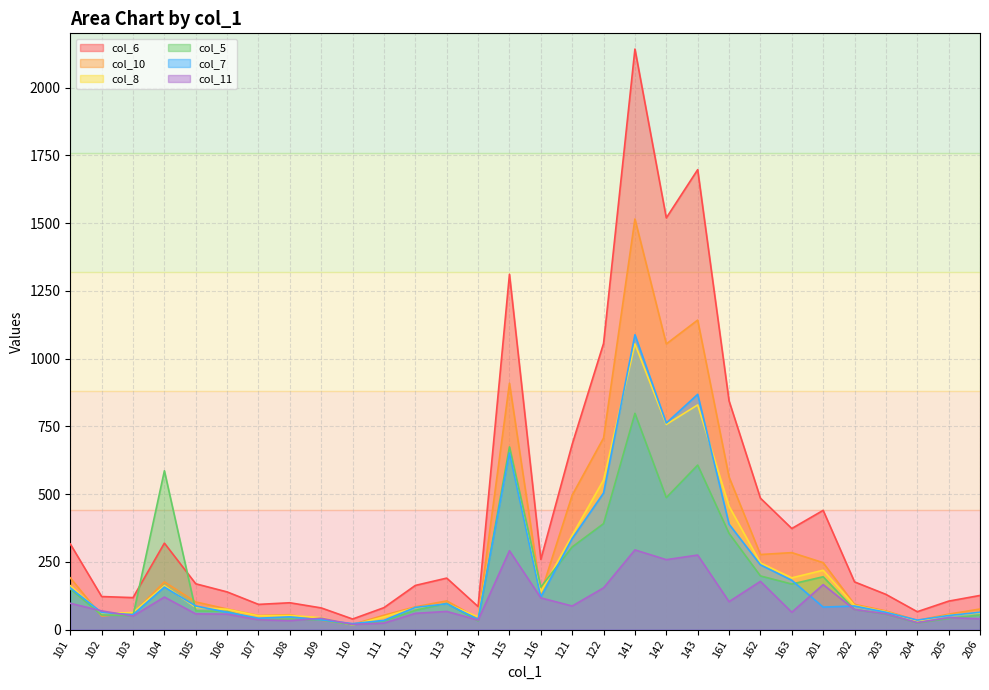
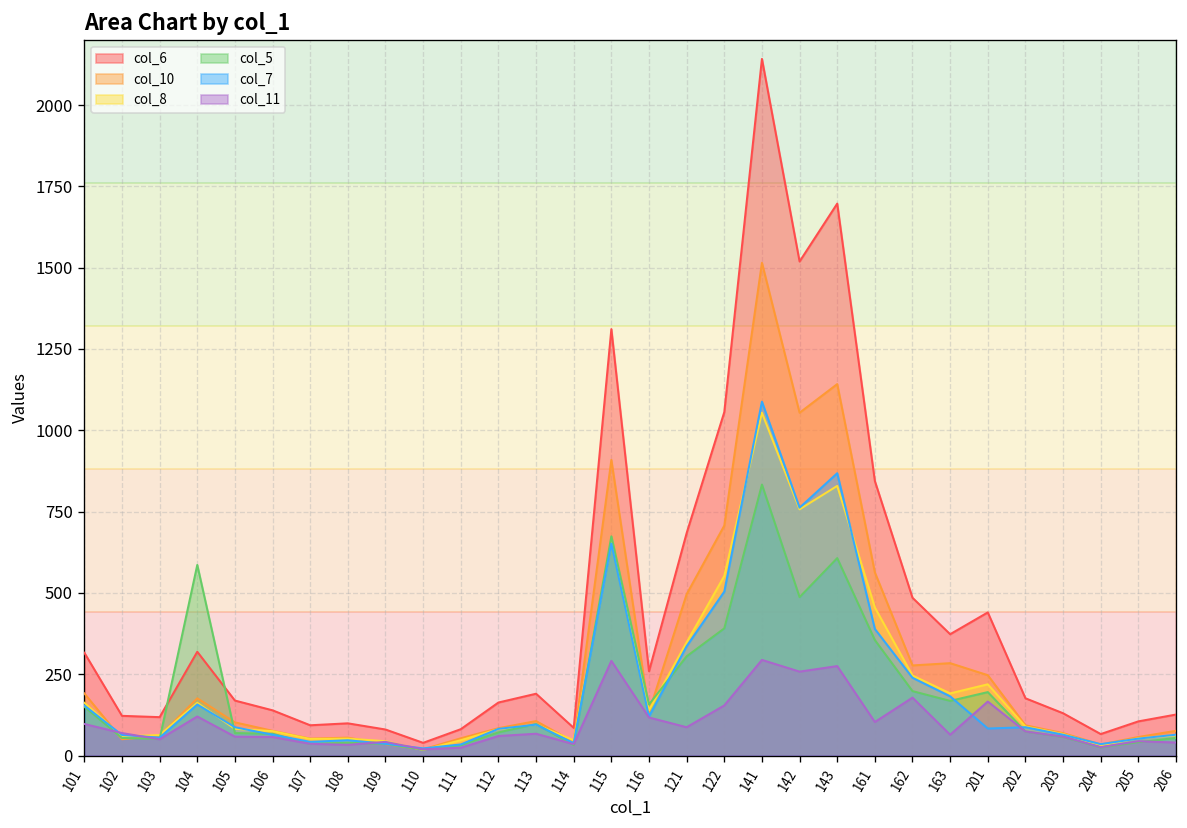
  {
    "col_5": {
      "104": 590,
      "105": 70,
      "112": 70,
      "115": 670,
      "116": 160,
      "121": 310,
      "122": 390,
-     "141": 800,
+     "141": 830,
      "142": 490,
      "143": 610,
      "161": 360,
      "162": 200,
      "163": 170,
      "201": 200
    },
    "col_7": {
      "121": 340,
      "122": 500,
      "141": 1090,
      "143": 870,
      "161": 390,
      "201": 80
    },
    "col_11": {
      "101": 100,
      "104": 120,
      "105": 60,
      "112": 60,
      "113": 70,
      "115": 290,
      "121": 90,
      "122": 150,
      "141": 290,
      "142": 260,
      "143": 280,
      "161": 100,
      "162": 180,
      "163": 60,
      "201": 170,
      "206": 40
    }
  }
